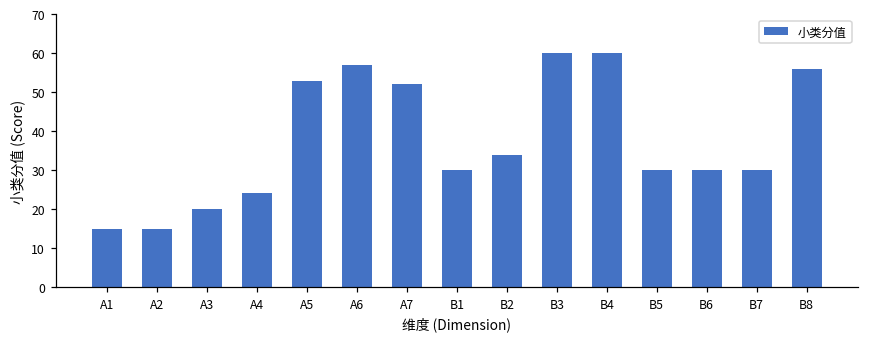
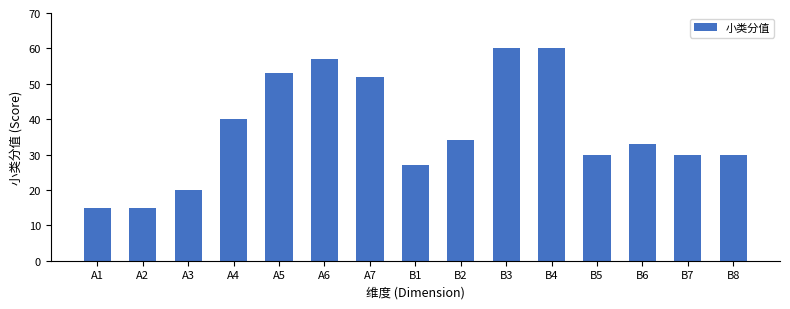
  {
    "A1": 15,
    "A2": 15,
    "A3": 20,
-   "A4": 24,
+   "A4": 40,
    "A5": 53,
    "A6": 57,
    "A7": 52,
-   "B1": 30,
+   "B1": 27,
    "B2": 34,
    "B3": 60,
    "B4": 60,
    "B5": 30,
-   "B6": 30,
+   "B6": 33,
    "B7": 30,
-   "B8": 56
+   "B8": 30
  }
